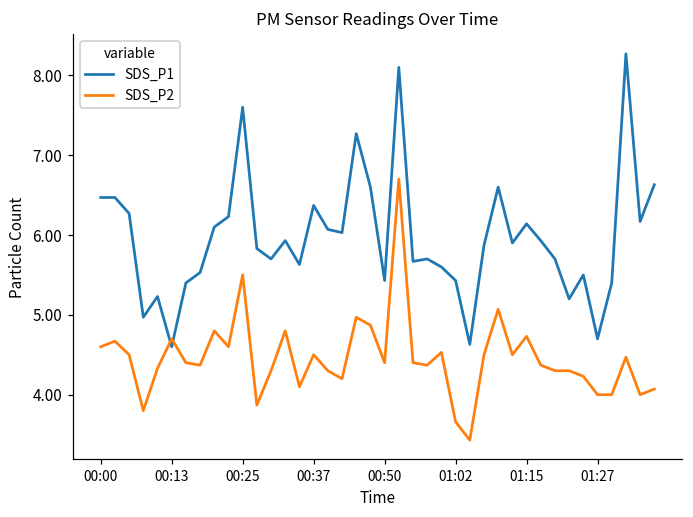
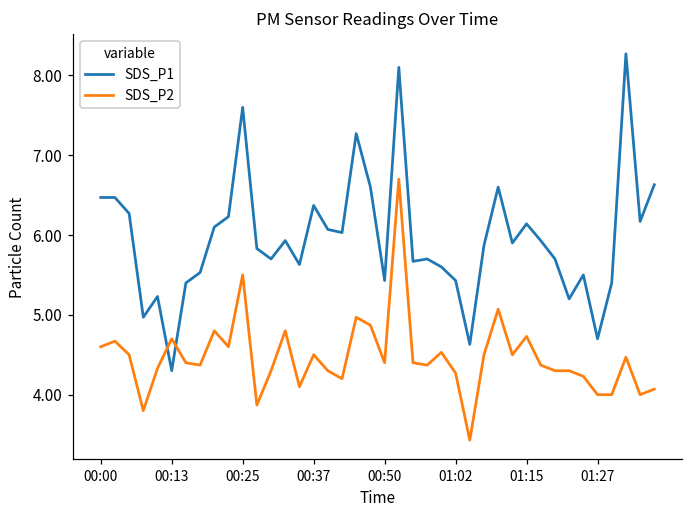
  {
    "SDS_P1": {
      "00:00": 6.5,
-     "00:13": 4.6,
+     "00:13": 4.3,
      "00:25": 7.6,
      "00:37": 6.4,
      "00:50": 5.4,
      "01:02": 5.4,
      "01:15": 6.1,
      "01:27": 4.7
    },
    "SDS_P2": {
      "00:00": 4.6,
      "00:13": 4.7,
      "00:25": 5.5,
      "00:37": 4.5,
      "00:50": 4.4,
-     "01:02": 3.7,
+     "01:02": 4.3,
      "01:15": 4.7,
      "01:27": 4.0
    }
  }
